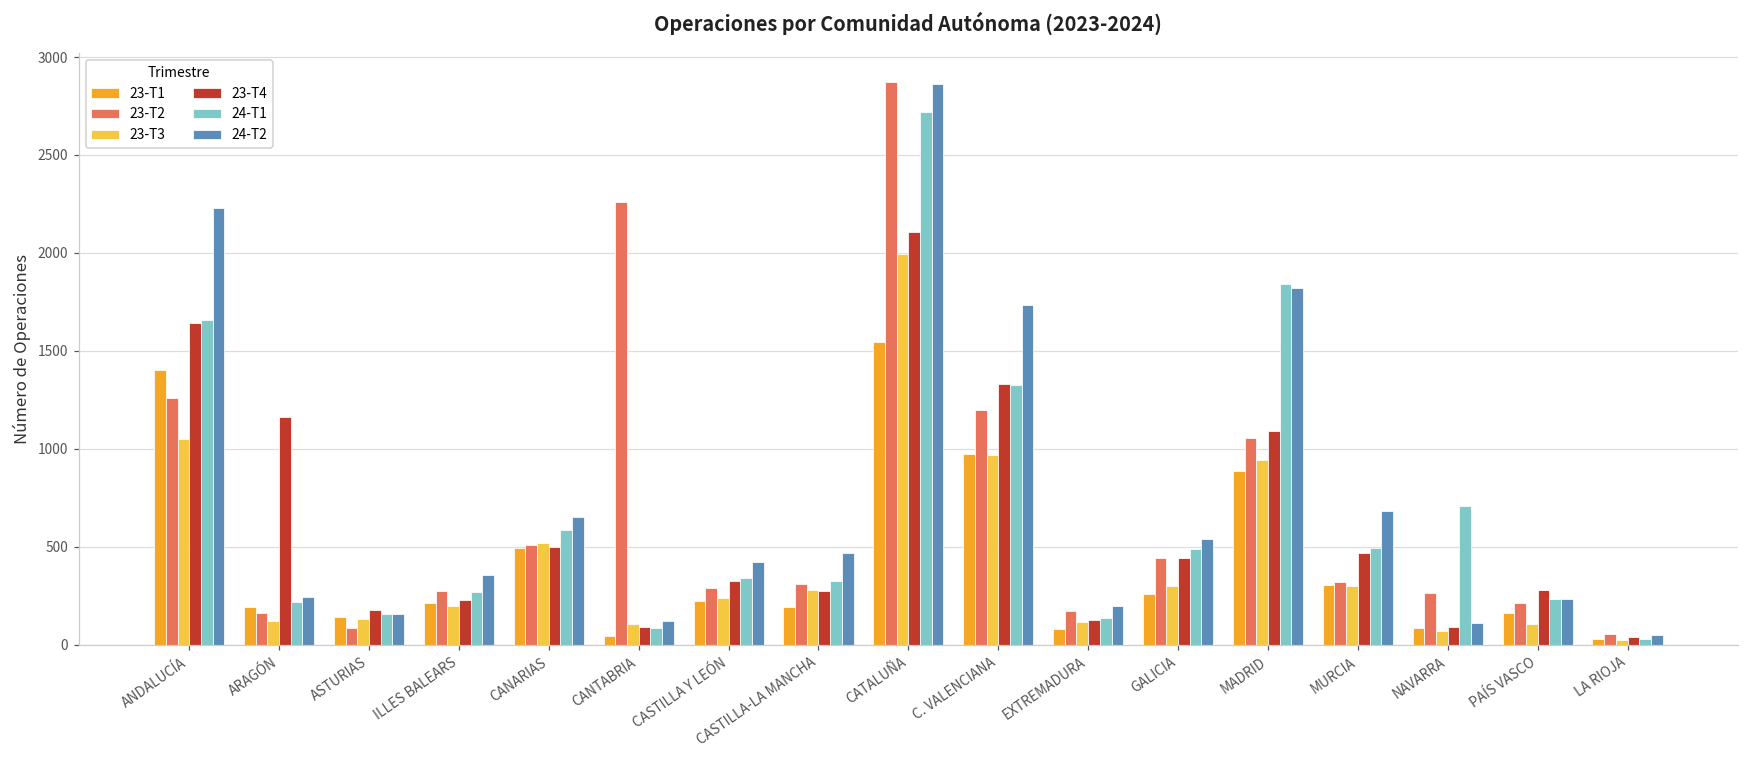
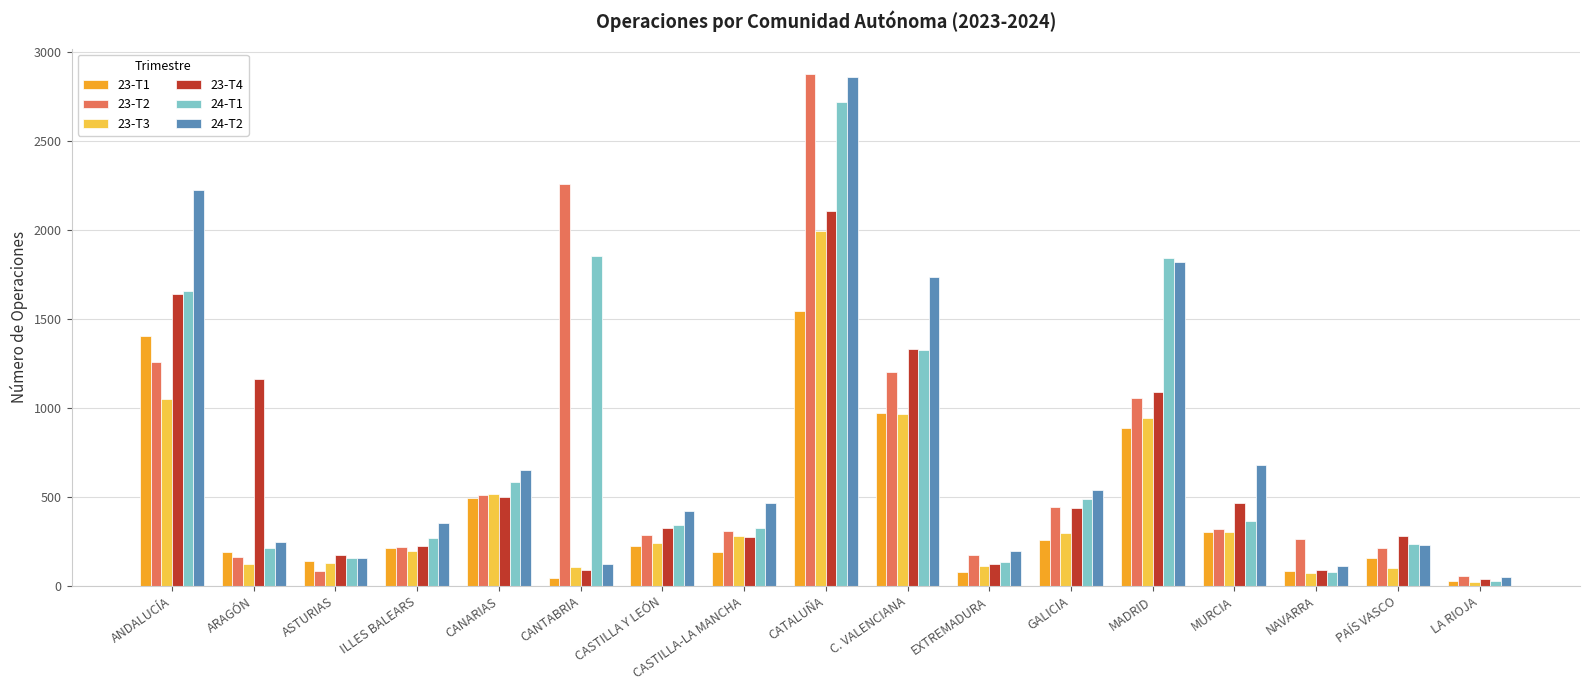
  {
    "23-T2": {
      "ANDALUCÍA": 1260,
      "ARAGÓN": 160,
      "ASTURIAS": 90,
-     "ILLES BALEARS": 270,
+     "ILLES BALEARS": 220,
      "CANARIAS": 510,
      "CANTABRIA": 2260,
      "CASTILLA Y LEÓN": 290,
      "CASTILLA-LA MANCHA": 310,
      "CATALUÑA": 2880,
      "C. VALENCIANA": 1200,
      "EXTREMADURA": 170,
      "GALICIA": 440,
      "MADRID": 1050,
      "MURCIA": 320,
      "NAVARRA": 260,
      "PAÍS VASCO": 210,
      "LA RIOJA": 60
    },
    "23-T4": {
      "ANDALUCÍA": 1640,
      "ARAGÓN": 1160,
      "ASTURIAS": 180,
      "ILLES BALEARS": 230,
      "CANARIAS": 500,
      "CANTABRIA": 90,
      "CASTILLA Y LEÓN": 330,
      "CASTILLA-LA MANCHA": 280,
      "CATALUÑA": 2110,
      "C. VALENCIANA": 1330,
      "EXTREMADURA": 130,
      "GALICIA": 440,
      "MADRID": 1090,
      "MURCIA": 470,
      "NAVARRA": 90,
      "PAÍS VASCO": 280,
      "LA RIOJA": 40
    },
    "24-T1": {
      "ANDALUCÍA": 1660,
      "ARAGÓN": 220,
      "ASTURIAS": 160,
      "ILLES BALEARS": 270,
      "CANARIAS": 590,
-     "CANTABRIA": 80,
+     "CANTABRIA": 1860,
      "CASTILLA Y LEÓN": 340,
      "CASTILLA-LA MANCHA": 330,
      "CATALUÑA": 2720,
      "C. VALENCIANA": 1330,
      "EXTREMADURA": 140,
      "GALICIA": 490,
      "MADRID": 1840,
-     "MURCIA": 500,
-     "NAVARRA": 710,
+     "MURCIA": 370,
+     "NAVARRA": 80,
      "PAÍS VASCO": 240,
      "LA RIOJA": 30
    },
    "24-T2": {
      "ANDALUCÍA": 2230,
      "ARAGÓN": 250,
      "ASTURIAS": 160,
      "ILLES BALEARS": 360,
      "CANARIAS": 650,
      "CANTABRIA": 120,
      "CASTILLA Y LEÓN": 420,
      "CASTILLA-LA MANCHA": 470,
      "CATALUÑA": 2860,
      "C. VALENCIANA": 1740,
      "EXTREMADURA": 200,
      "GALICIA": 540,
      "MADRID": 1820,
      "MURCIA": 680,
      "NAVARRA": 110,
      "PAÍS VASCO": 230,
      "LA RIOJA": 50
    }
  }
